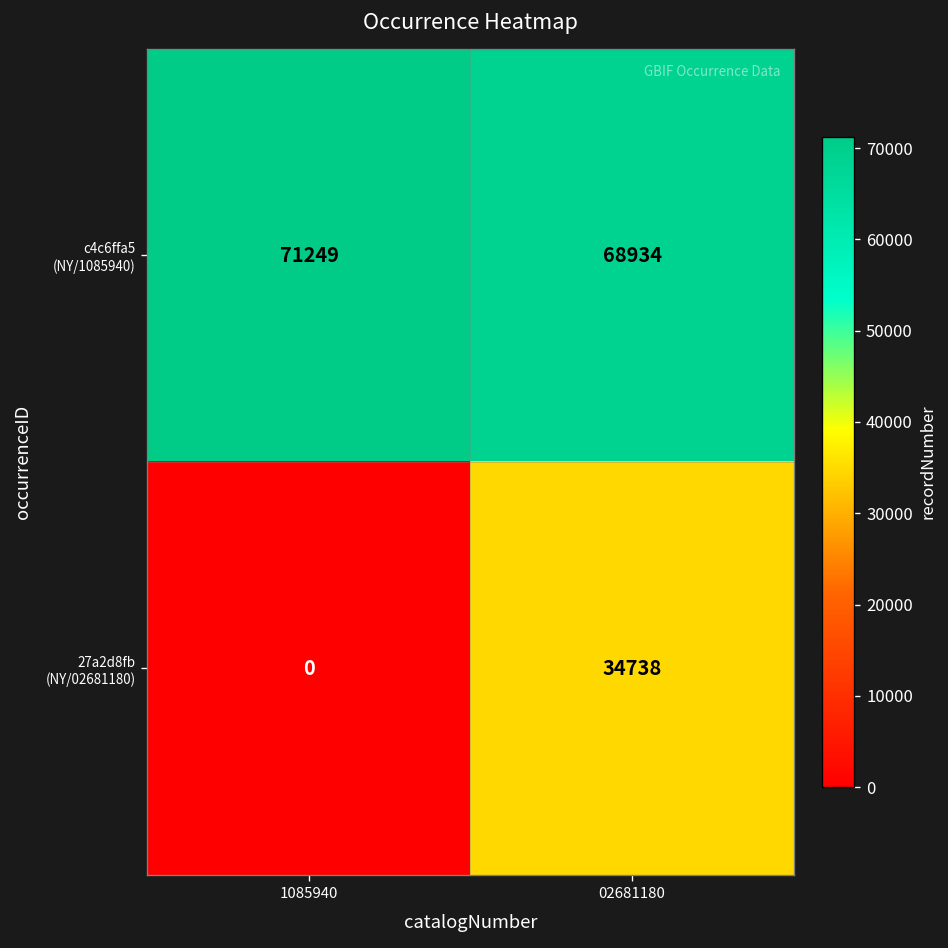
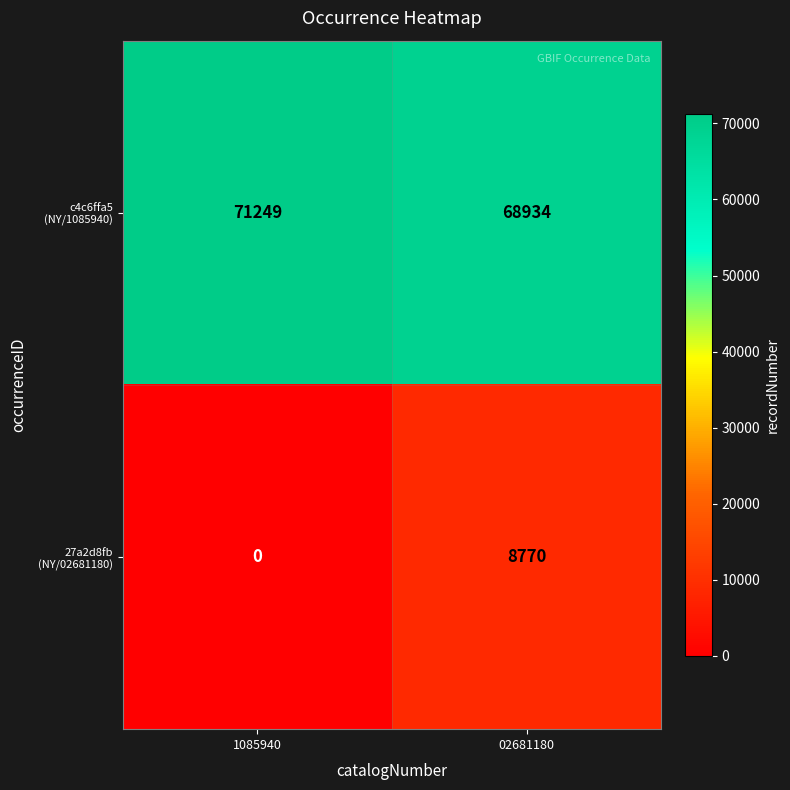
  {
    "c4c6ffa5 (NY/1085940)": {
      "1085940": 71249
    },
    "27a2d8fb (NY/02681180)": {
      "1085940": 0,
-     "02681180": 34738
+     "02681180": 8770
    }
  }
